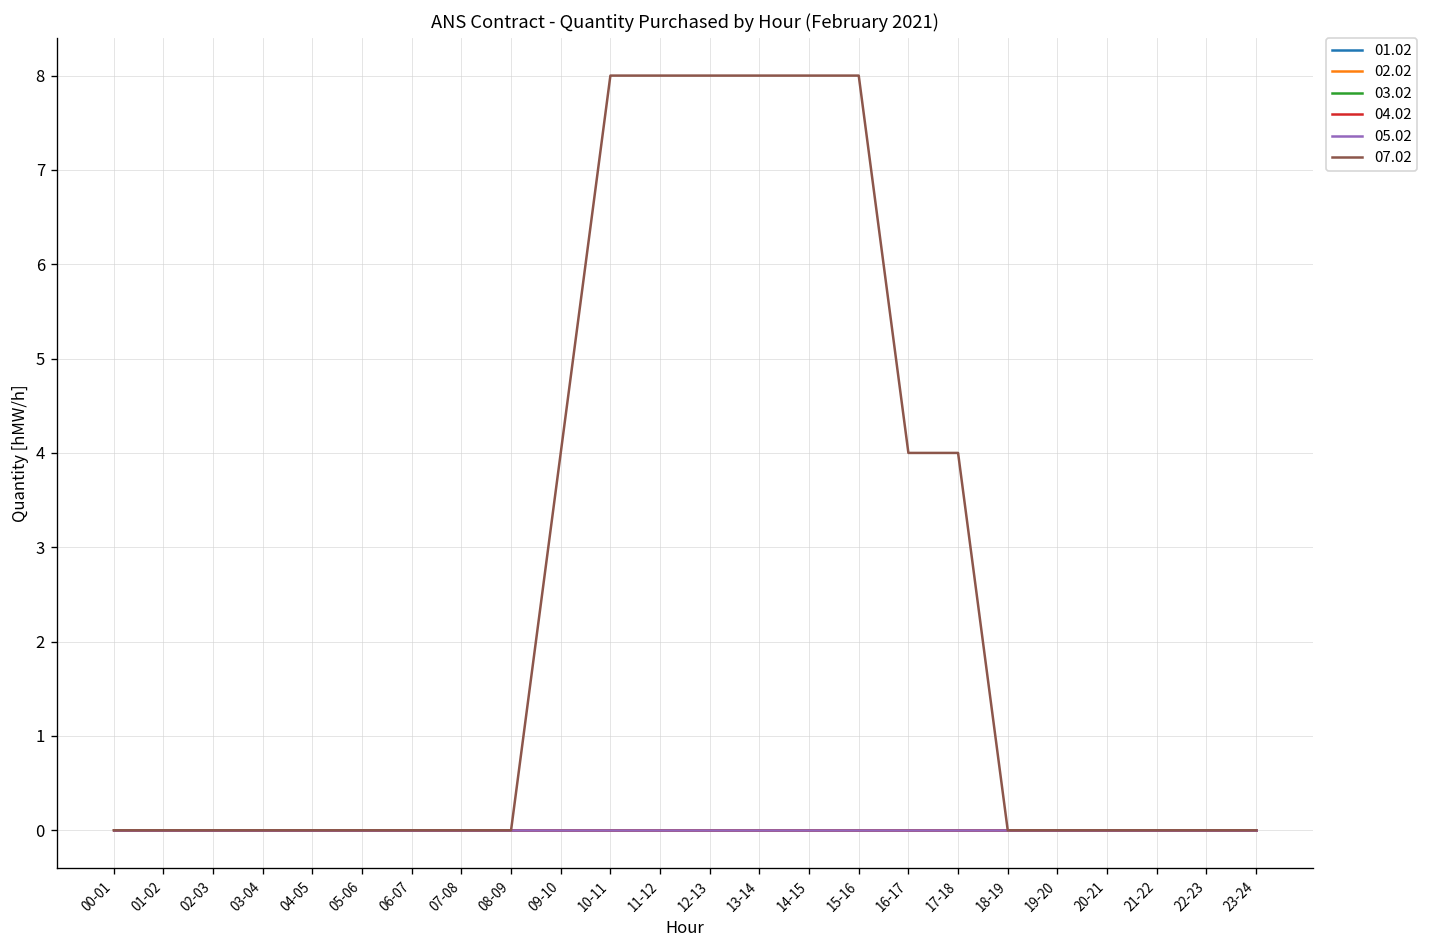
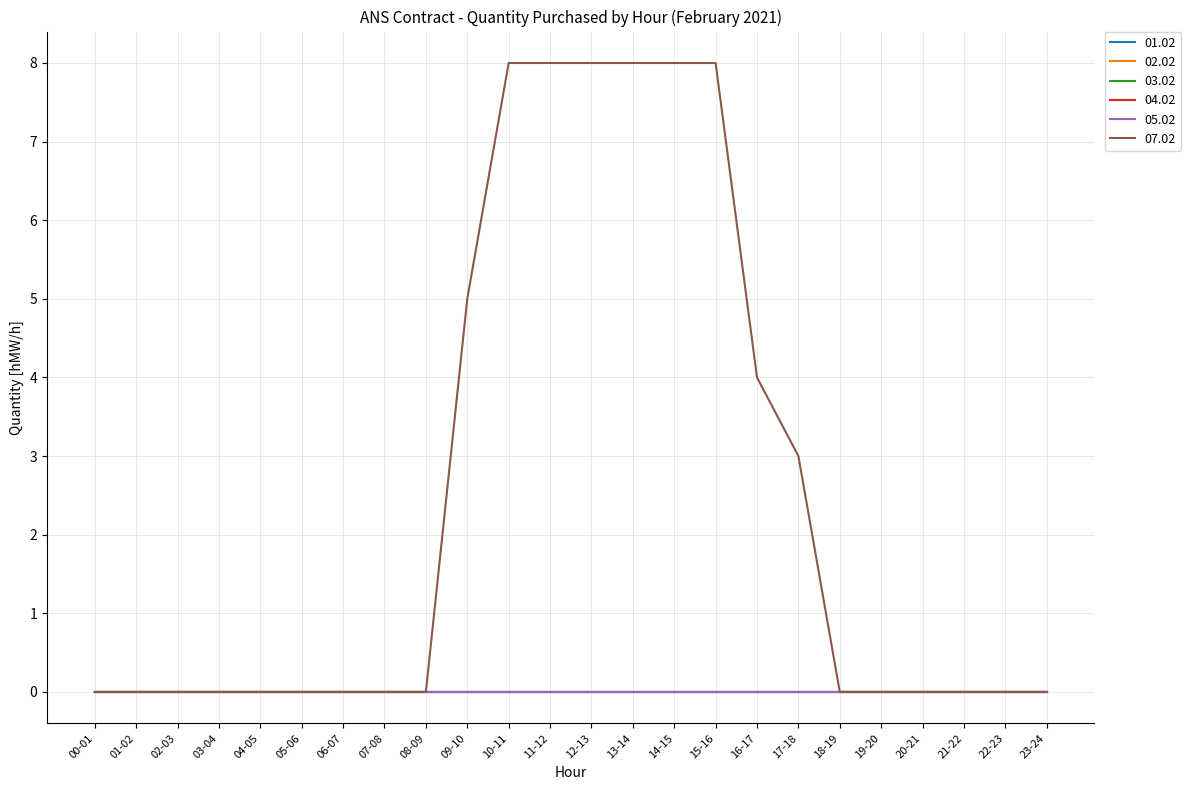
  {
    "05.02": {
      "09-10": 0,
      "10-11": 0,
      "11-12": 0,
      "12-13": 0,
      "13-14": 0,
      "14-15": 0,
      "15-16": 0,
      "16-17": 0,
      "17-18": 0
    },
    "07.02": {
-     "09-10": 4,
+     "09-10": 5,
      "10-11": 8,
      "11-12": 8,
      "12-13": 8,
      "13-14": 8,
      "14-15": 8,
      "15-16": 8,
      "16-17": 4,
-     "17-18": 4
+     "17-18": 3
    }
  }
